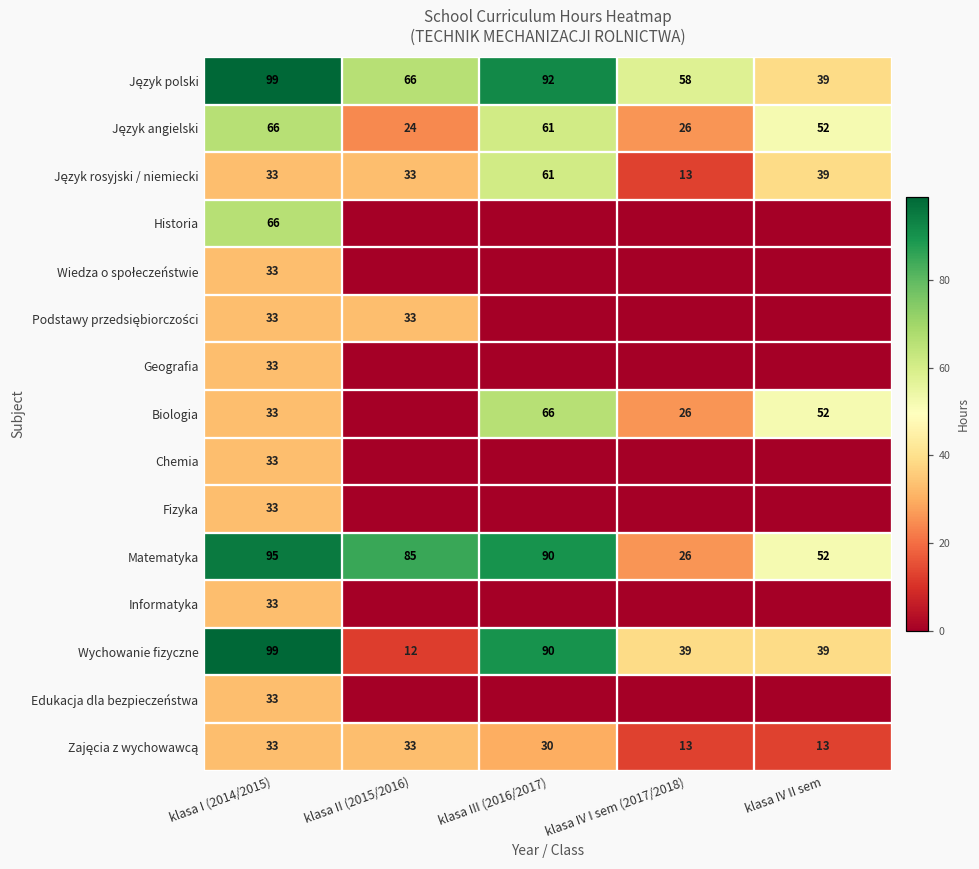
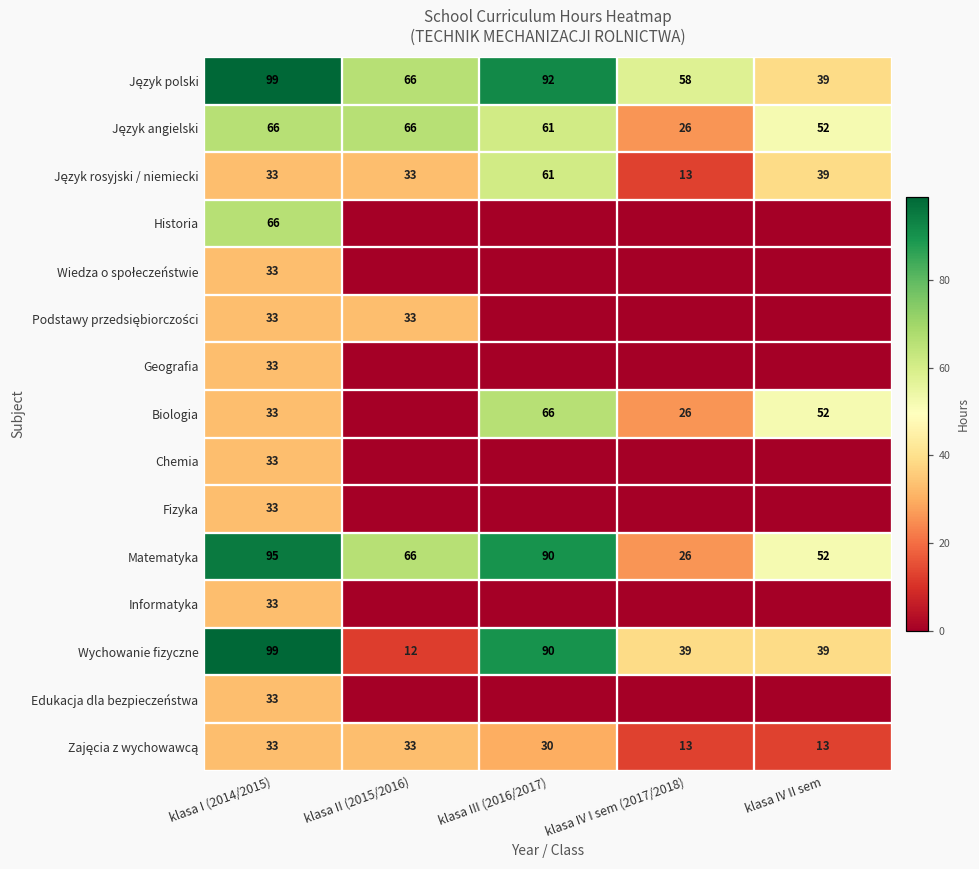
  {
    "Język polski": {
      "klasa I (2014/2015)": 99,
      "klasa II (2015/2016)": 66,
      "klasa III (2016/2017)": 92,
      "klasa IV I sem (2017/2018)": 58,
      "klasa IV II sem": 39
    },
    "Język angielski": {
      "klasa I (2014/2015)": 66,
-     "klasa II (2015/2016)": 24,
+     "klasa II (2015/2016)": 66,
      "klasa III (2016/2017)": 61,
      "klasa IV I sem (2017/2018)": 26,
      "klasa IV II sem": 52
    },
    "Język rosyjski / niemiecki": {
      "klasa I (2014/2015)": 33,
      "klasa II (2015/2016)": 33,
      "klasa III (2016/2017)": 61,
      "klasa IV I sem (2017/2018)": 13,
      "klasa IV II sem": 39
    },
    "Historia": {
      "klasa I (2014/2015)": 66
    },
    "Wiedza o społeczeństwie": {
      "klasa I (2014/2015)": 33
    },
    "Podstawy przedsiębiorczości": {
      "klasa I (2014/2015)": 33,
      "klasa II (2015/2016)": 33
    },
    "Geografia": {
      "klasa I (2014/2015)": 33
    },
    "Biologia": {
      "klasa I (2014/2015)": 33,
      "klasa III (2016/2017)": 66,
      "klasa IV I sem (2017/2018)": 26,
      "klasa IV II sem": 52
    },
    "Chemia": {
      "klasa I (2014/2015)": 33
    },
    "Fizyka": {
      "klasa I (2014/2015)": 33
    },
    "Matematyka": {
      "klasa I (2014/2015)": 95,
-     "klasa II (2015/2016)": 85,
+     "klasa II (2015/2016)": 66,
      "klasa III (2016/2017)": 90,
      "klasa IV I sem (2017/2018)": 26,
      "klasa IV II sem": 52
    },
    "Informatyka": {
      "klasa I (2014/2015)": 33
    },
    "Wychowanie fizyczne": {
      "klasa I (2014/2015)": 99,
      "klasa II (2015/2016)": 12,
      "klasa III (2016/2017)": 90,
      "klasa IV I sem (2017/2018)": 39,
      "klasa IV II sem": 39
    },
    "Edukacja dla bezpieczeństwa": {
      "klasa I (2014/2015)": 33
    },
    "Zajęcia z wychowawcą": {
      "klasa I (2014/2015)": 33,
      "klasa II (2015/2016)": 33,
      "klasa III (2016/2017)": 30,
      "klasa IV I sem (2017/2018)": 13,
      "klasa IV II sem": 13
    }
  }
